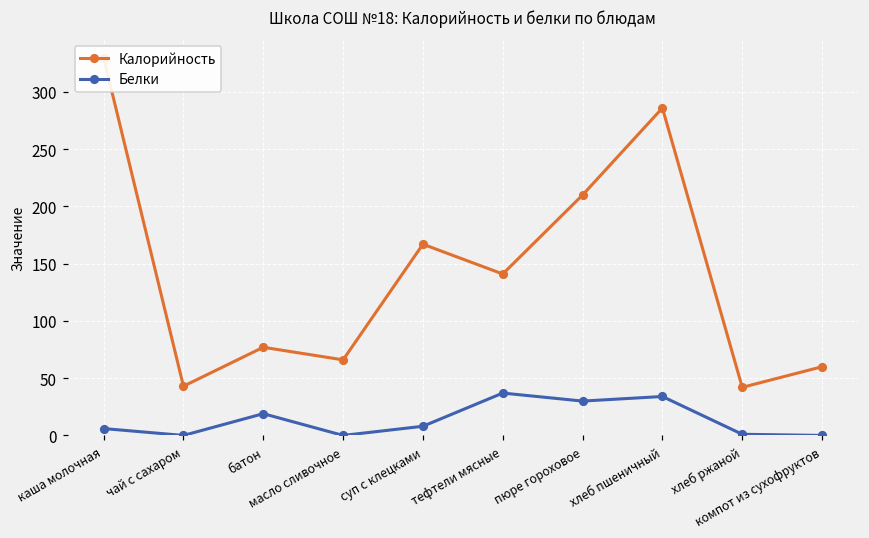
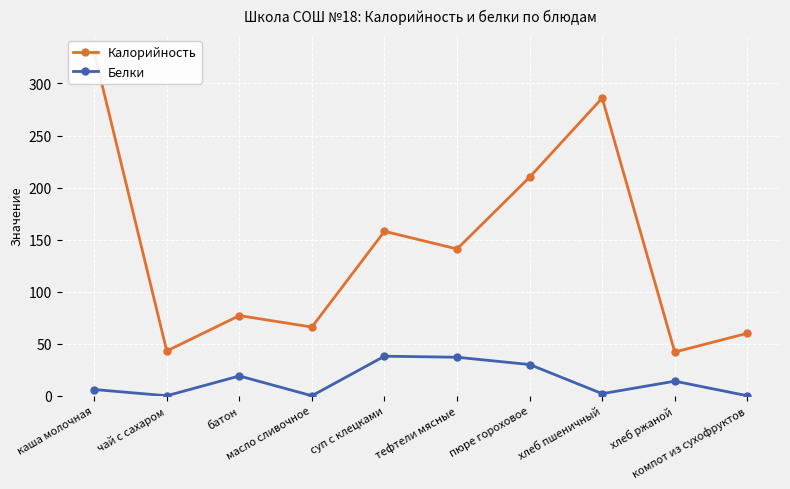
  {
    "Калорийность": {
      "чай с сахаром": 43,
      "батон": 77,
      "масло сливочное": 66,
-     "суп с клецками": 167,
+     "суп с клецками": 158,
      "тефтели мясные": 141,
      "пюре гороховое": 210,
      "хлеб пшеничный": 286,
      "хлеб ржаной": 42,
      "компот из сухофруктов": 60
    },
    "Белки": {
      "каша молочная": 6,
      "чай с сахаром": 0,
      "батон": 19,
      "масло сливочное": 0,
-     "суп с клецками": 8,
+     "суп с клецками": 38,
      "тефтели мясные": 37,
      "пюре гороховое": 30,
-     "хлеб пшеничный": 34,
-     "хлеб ржаной": 1,
+     "хлеб пшеничный": 2,
+     "хлеб ржаной": 14,
      "компот из сухофруктов": 0
    }
  }
